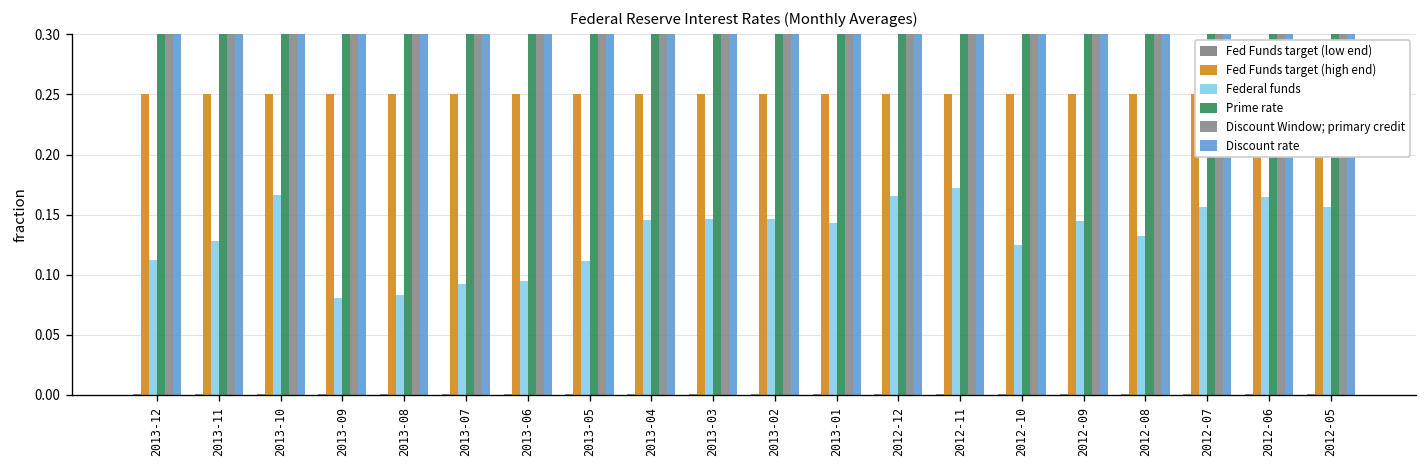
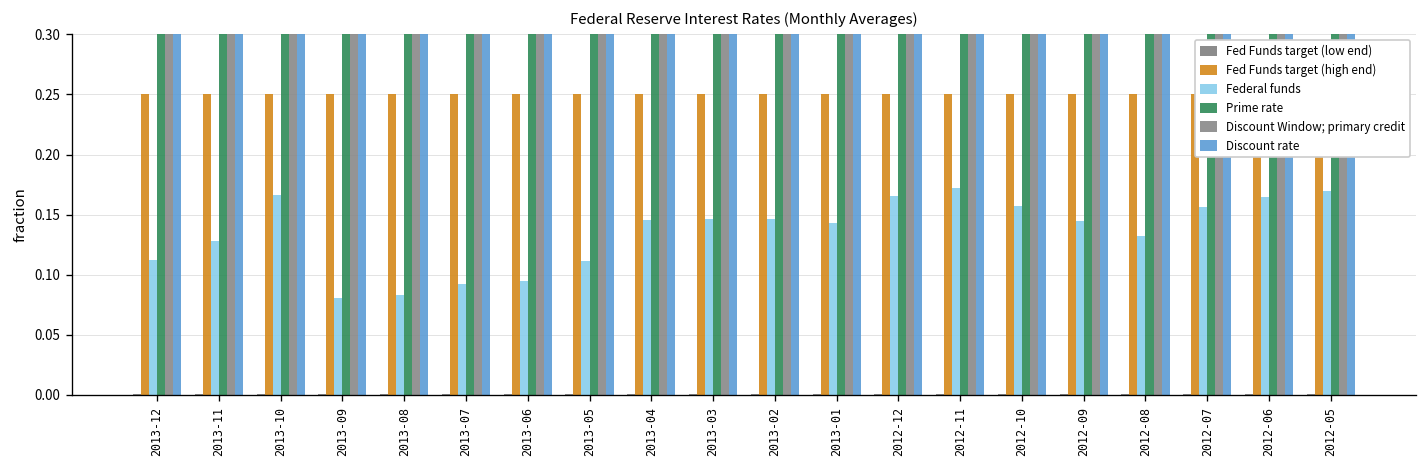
  {
    "Fed Funds target (high end)": {
      "2013-12": 0.250,
      "2013-11": 0.250,
      "2013-10": 0.250,
      "2013-09": 0.250,
      "2013-08": 0.250,
      "2013-07": 0.250,
      "2013-06": 0.250,
      "2013-05": 0.250,
      "2013-04": 0.250,
      "2013-03": 0.250,
      "2013-02": 0.250,
      "2013-01": 0.250,
      "2012-12": 0.250,
      "2012-11": 0.250,
      "2012-10": 0.250,
      "2012-09": 0.250,
      "2012-08": 0.250,
      "2012-07": 0.250
    },
    "Federal funds": {
      "2013-12": 0.112,
      "2013-11": 0.128,
      "2013-10": 0.166,
      "2013-09": 0.081,
      "2013-08": 0.084,
      "2013-07": 0.092,
      "2013-06": 0.095,
      "2013-05": 0.112,
      "2013-04": 0.146,
      "2013-03": 0.147,
      "2013-02": 0.146,
      "2013-01": 0.143,
      "2012-12": 0.166,
      "2012-11": 0.172,
-     "2012-10": 0.125,
+     "2012-10": 0.157,
      "2012-09": 0.145,
      "2012-08": 0.133,
      "2012-07": 0.157,
      "2012-06": 0.165,
-     "2012-05": 0.156
+     "2012-05": 0.170
    }
  }
